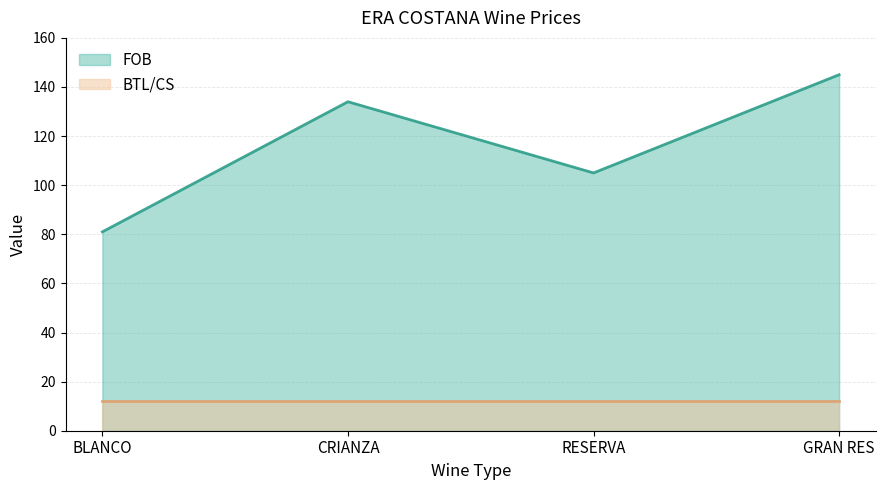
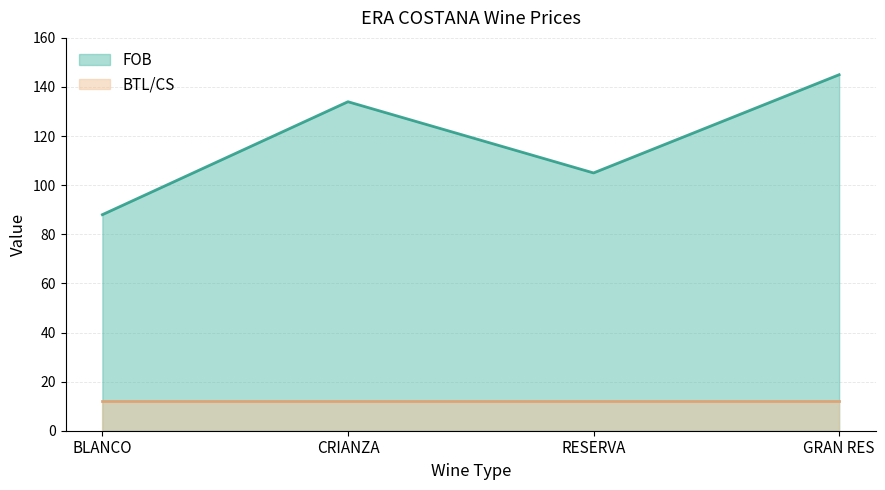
  {
    "FOB": {
-     "BLANCO": 81,
+     "BLANCO": 88,
      "CRIANZA": 134,
      "RESERVA": 105,
      "GRAN RES": 145
    },
    "BTL/CS": {
      "BLANCO": 12,
      "CRIANZA": 12,
      "RESERVA": 12,
      "GRAN RES": 12
    }
  }
